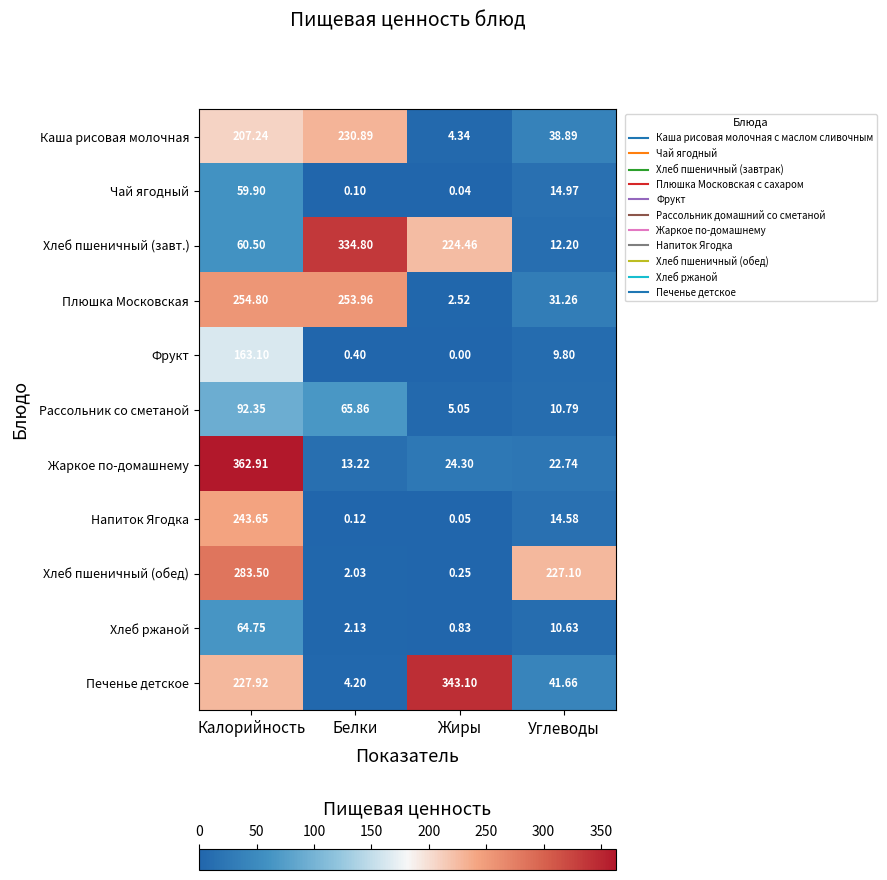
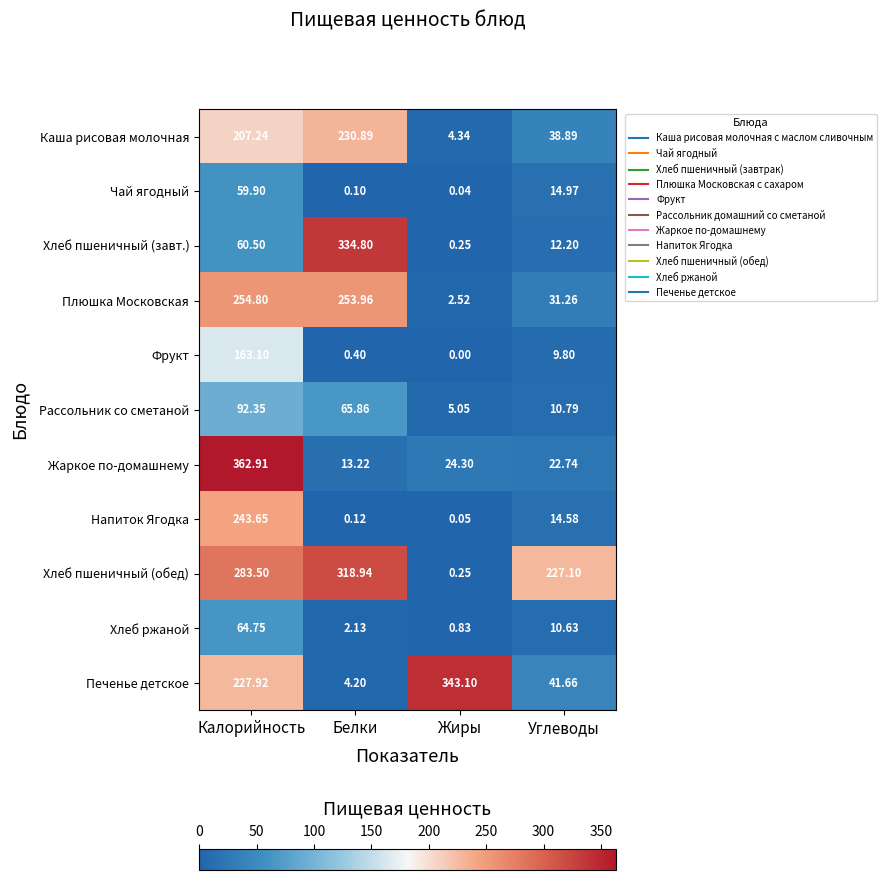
  {
    "Каша рисовая молочная": {
      "Калорийность": 207.24,
      "Белки": 230.89,
      "Жиры": 4.34,
      "Углеводы": 38.89
    },
    "Чай ягодный": {
      "Калорийность": 59.90,
      "Белки": 0.10,
      "Жиры": 0.04,
      "Углеводы": 14.97
    },
    "Хлеб пшеничный (завт.)": {
      "Калорийность": 60.50,
      "Белки": 334.80,
-     "Жиры": 224.46,
+     "Жиры": 0.25,
      "Углеводы": 12.20
    },
    "Плюшка Московская": {
      "Калорийность": 254.80,
      "Белки": 253.96,
      "Жиры": 2.52,
      "Углеводы": 31.26
    },
    "Фрукт": {
      "Белки": 0.40,
      "Жиры": 0.00,
      "Углеводы": 9.80
    },
    "Рассольник со сметаной": {
      "Калорийность": 92.35,
      "Белки": 65.86,
      "Жиры": 5.05,
      "Углеводы": 10.79
    },
    "Жаркое по-домашнему": {
      "Калорийность": 362.91,
      "Белки": 13.22,
      "Жиры": 24.30,
      "Углеводы": 22.74
    },
    "Напиток Ягодка": {
      "Калорийность": 243.65,
      "Белки": 0.12,
      "Жиры": 0.05,
      "Углеводы": 14.58
    },
    "Хлеб пшеничный (обед)": {
      "Калорийность": 283.50,
-     "Белки": 2.03,
+     "Белки": 318.94,
      "Жиры": 0.25,
      "Углеводы": 227.10
    },
    "Хлеб ржаной": {
      "Калорийность": 64.75,
      "Белки": 2.13,
      "Жиры": 0.83,
      "Углеводы": 10.63
    },
    "Печенье детское": {
      "Калорийность": 227.92,
      "Белки": 4.20,
      "Жиры": 343.10,
      "Углеводы": 41.66
    }
  }
